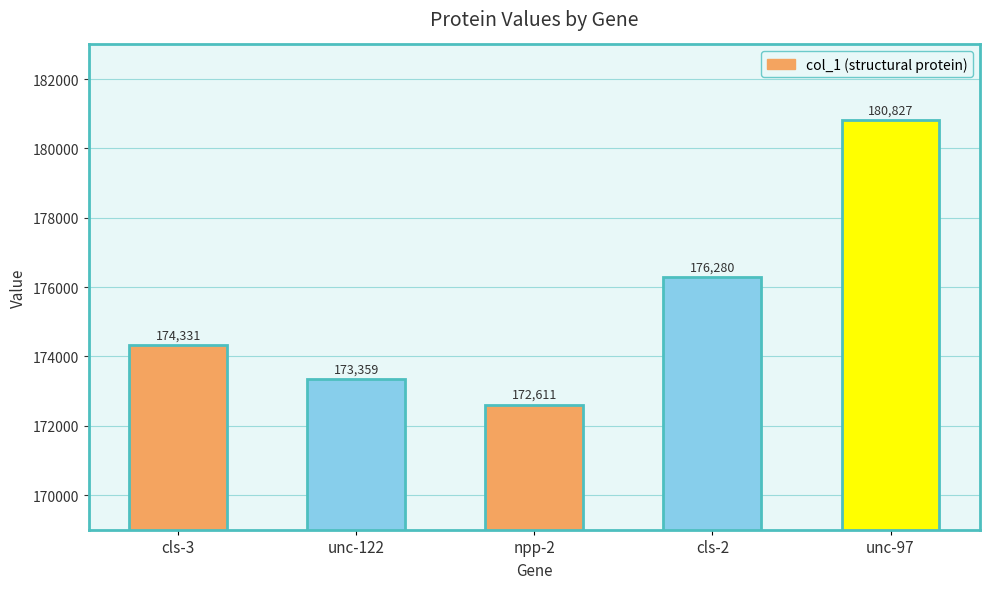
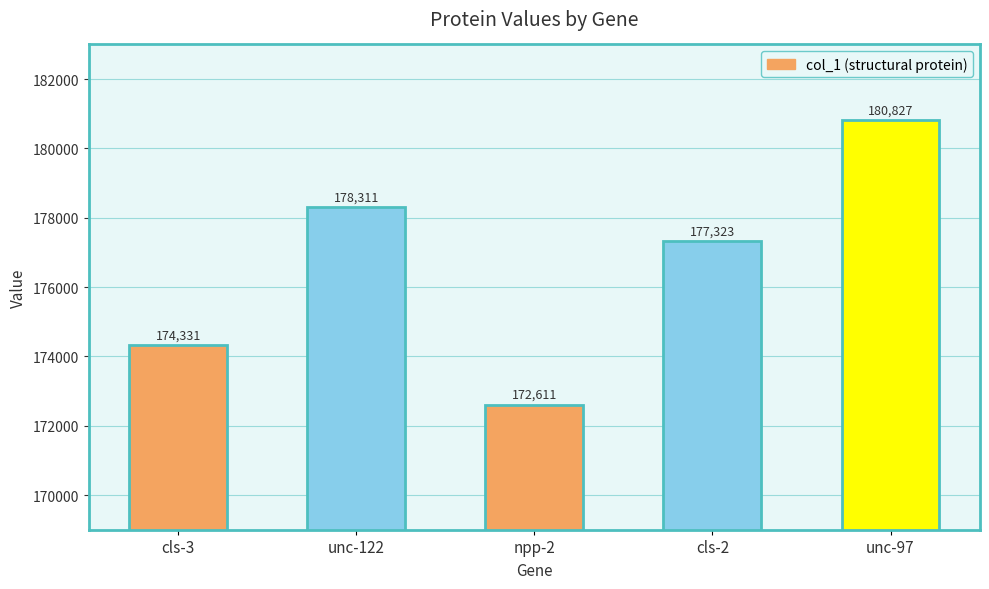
  {
    "cls-3": "174,331",
-   "unc-122": "173,359",
+   "unc-122": "178,311",
    "npp-2": "172,611",
-   "cls-2": "176,280",
+   "cls-2": "177,323",
    "unc-97": "180,827"
  }
